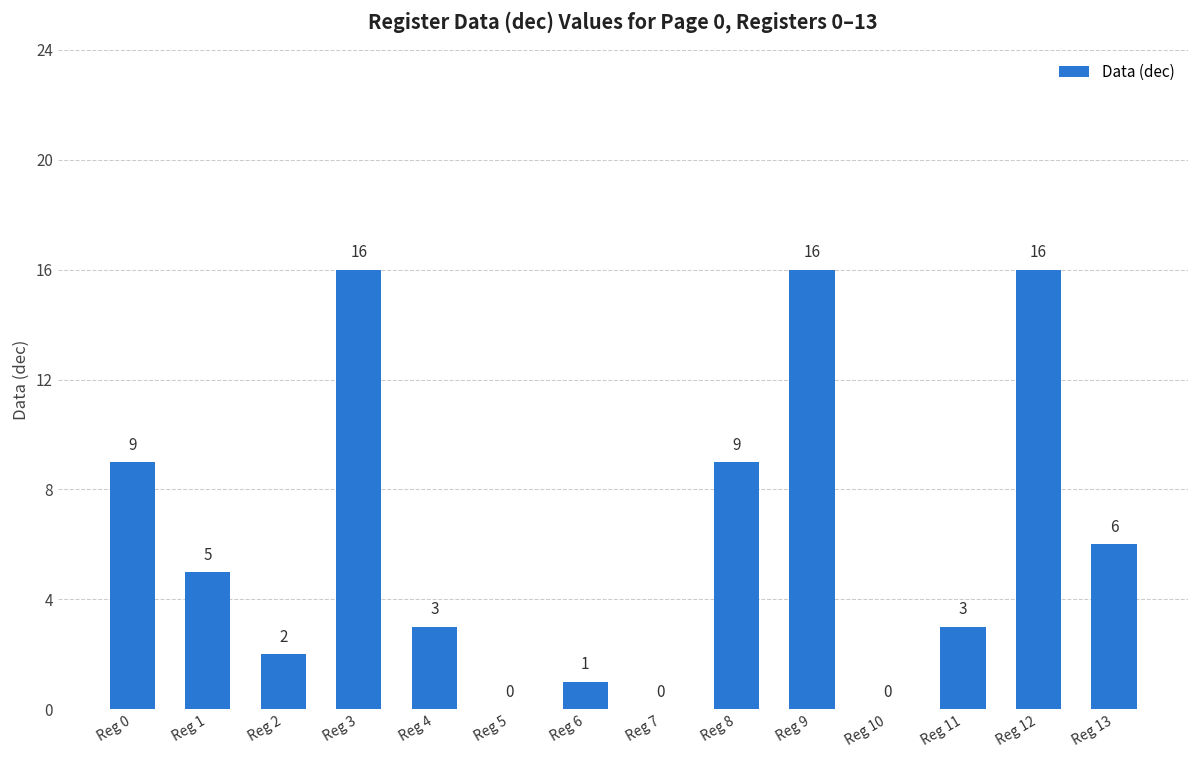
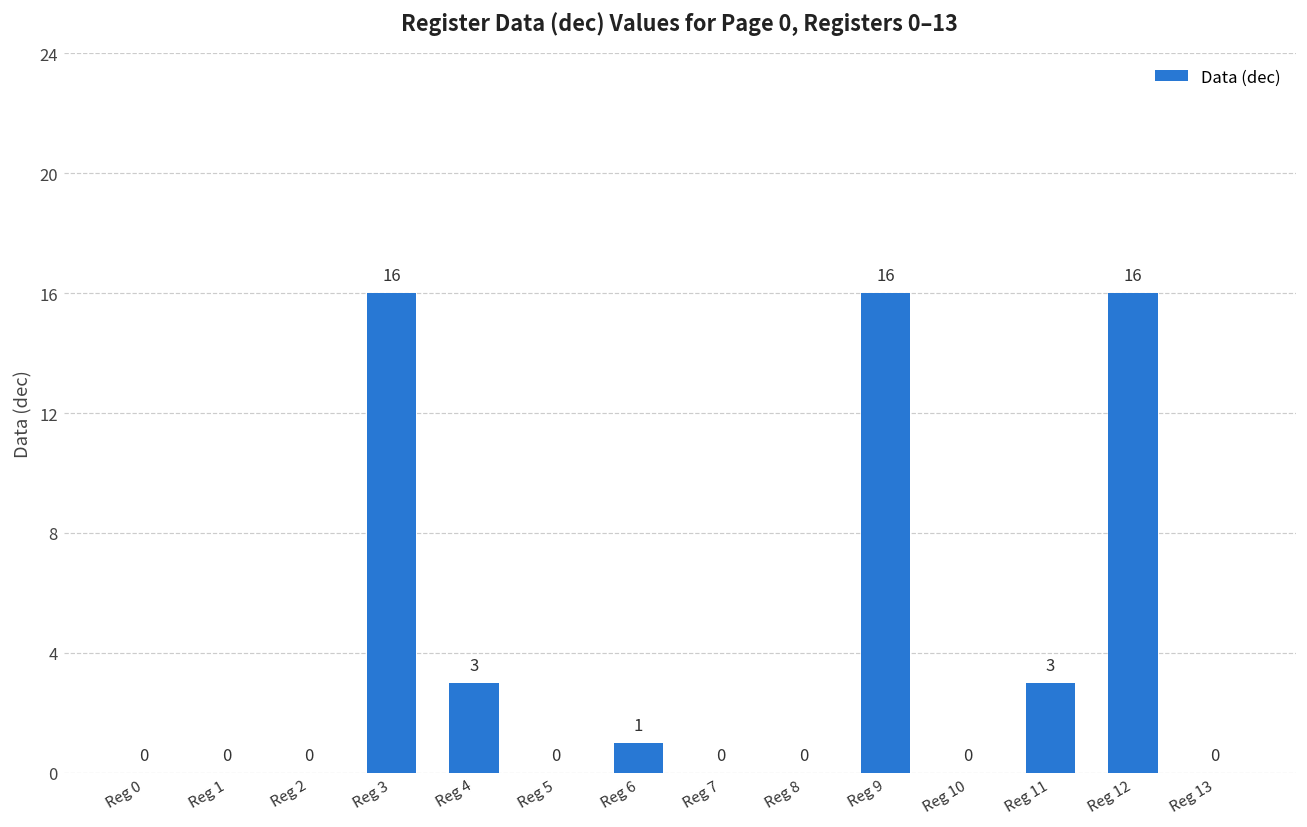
  {
-   "Reg 0": 9,
-   "Reg 1": 5,
-   "Reg 2": 2,
+   "Reg 0": 0,
+   "Reg 1": 0,
+   "Reg 2": 0,
    "Reg 3": 16,
    "Reg 4": 3,
    "Reg 5": 0,
    "Reg 6": 1,
    "Reg 7": 0,
-   "Reg 8": 9,
+   "Reg 8": 0,
    "Reg 9": 16,
    "Reg 10": 0,
    "Reg 11": 3,
    "Reg 12": 16,
-   "Reg 13": 6
+   "Reg 13": 0
  }
